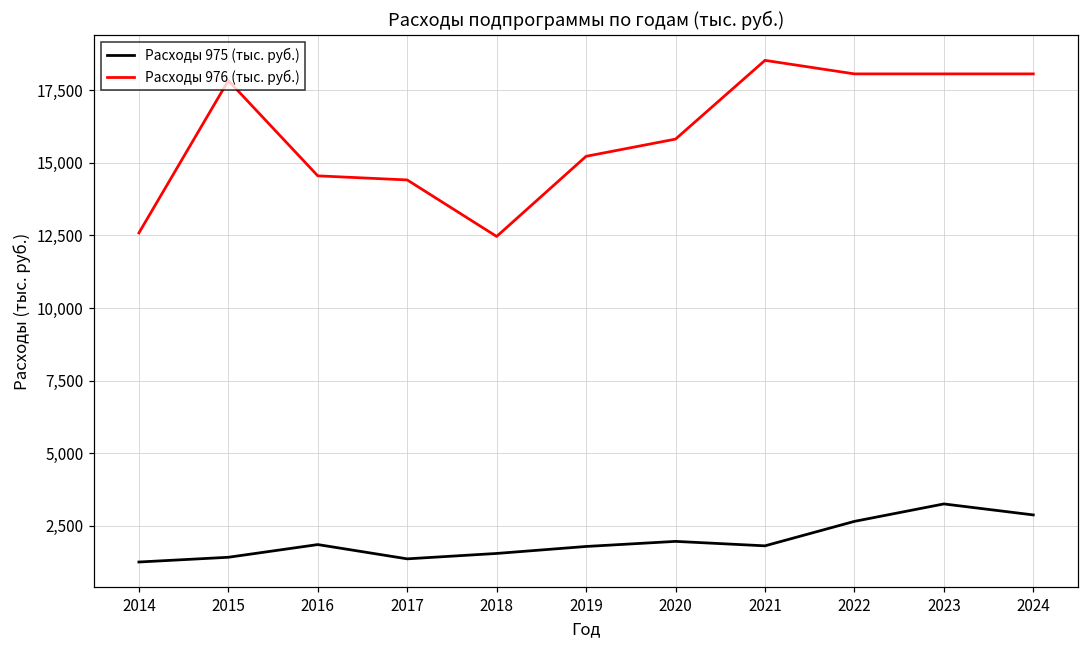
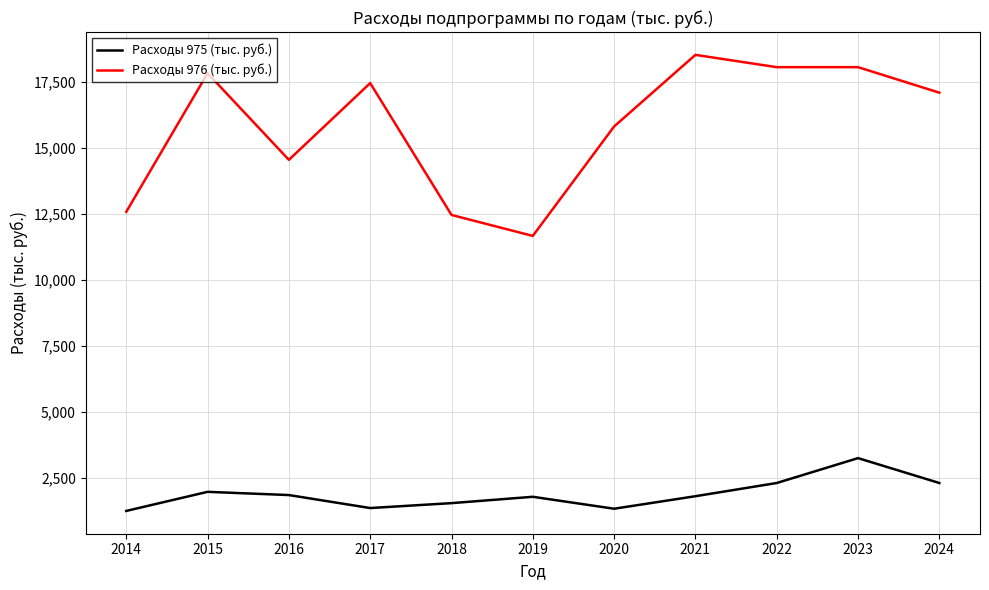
  {
    "Расходы 975 (тыс. руб.)": {
      "2014": "1,300",
-     "2015": "1,400",
+     "2015": "2,000",
      "2016": "1,900",
      "2017": "1,400",
      "2018": "1,600",
      "2019": "1,800",
-     "2020": "2,000",
+     "2020": "1,300",
      "2021": "1,800",
-     "2022": "2,700",
+     "2022": "2,300",
      "2023": "3,300",
-     "2024": "2,900"
+     "2024": "2,300"
    },
    "Расходы 976 (тыс. руб.)": {
      "2014": "12,600",
      "2016": "14,600",
-     "2017": "14,400",
+     "2017": "17,500",
      "2018": "12,500",
-     "2019": "15,200",
+     "2019": "11,700",
      "2020": "15,800",
      "2021": "18,500",
      "2022": "18,100",
      "2023": "18,100",
-     "2024": "18,100"
+     "2024": "17,100"
    }
  }
